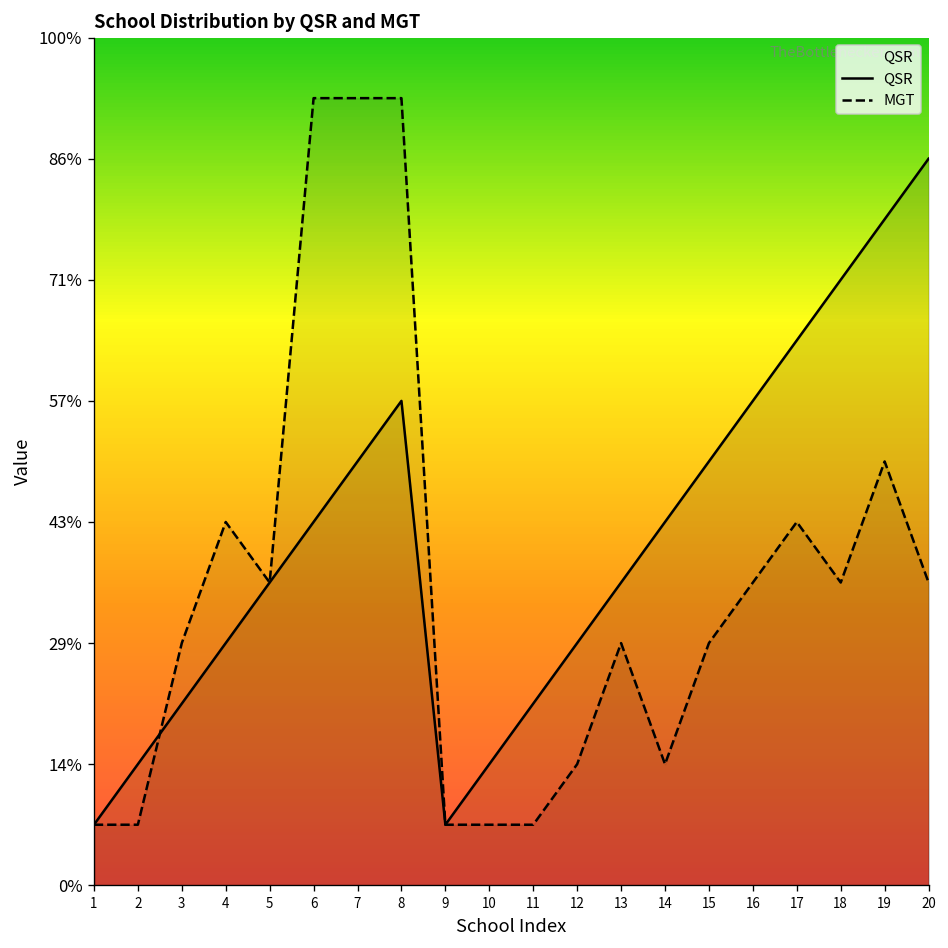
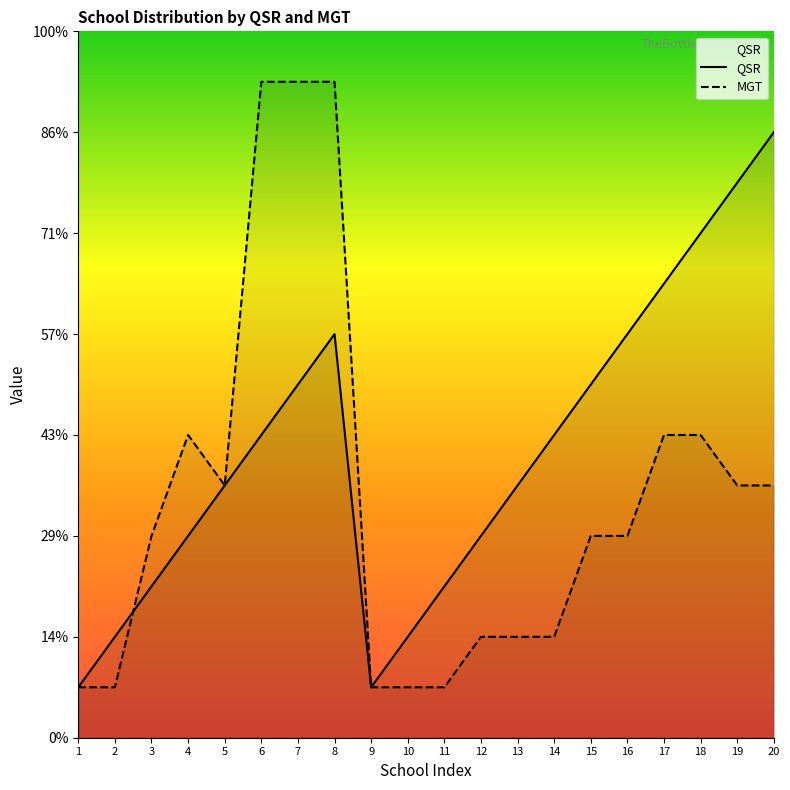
  {
    "MGT": {
      "2": "7%",
      "3": "29%",
      "4": "43%",
      "6": "93%",
      "7": "93%",
      "8": "93%",
      "10": "7%",
      "11": "7%",
      "12": "14%",
-     "13": "29%",
+     "13": "14%",
      "14": "14%",
      "15": "29%",
-     "16": "36%",
+     "16": "29%",
      "17": "43%",
-     "18": "36%",
-     "19": "50%",
+     "18": "43%",
+     "19": "36%",
      "20": "36%"
    }
  }
